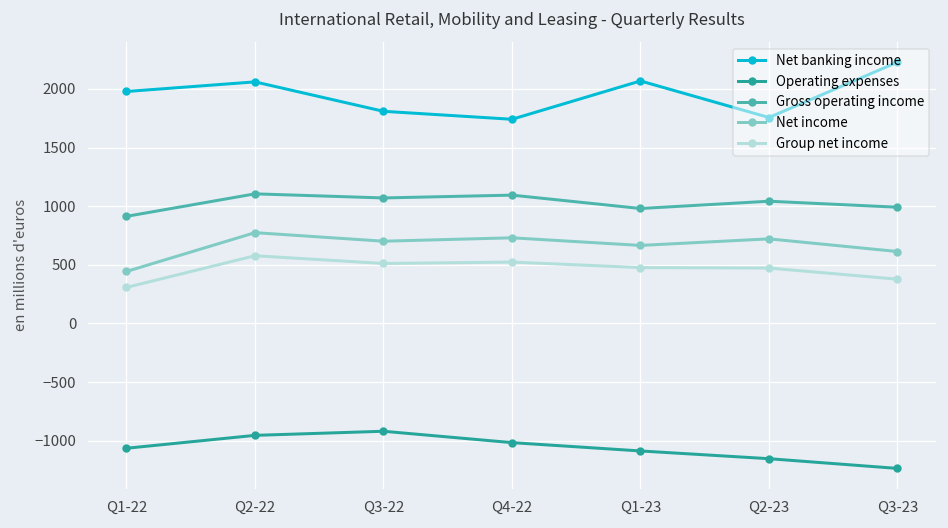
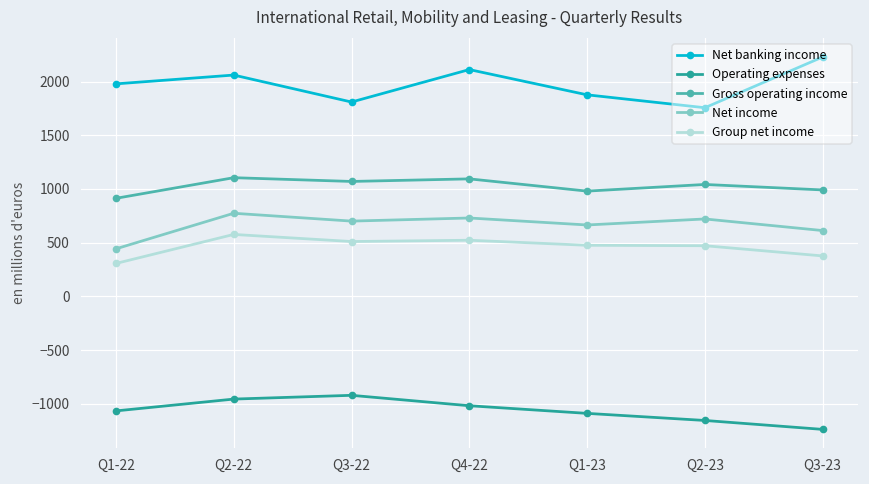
  {
    "Net banking income": {
      "Q1-22": 2000,
      "Q2-22": 2100,
      "Q3-22": 1800,
-     "Q4-22": 1700,
-     "Q1-23": 2100
+     "Q4-22": 2100,
+     "Q1-23": 1900
    }
  }
